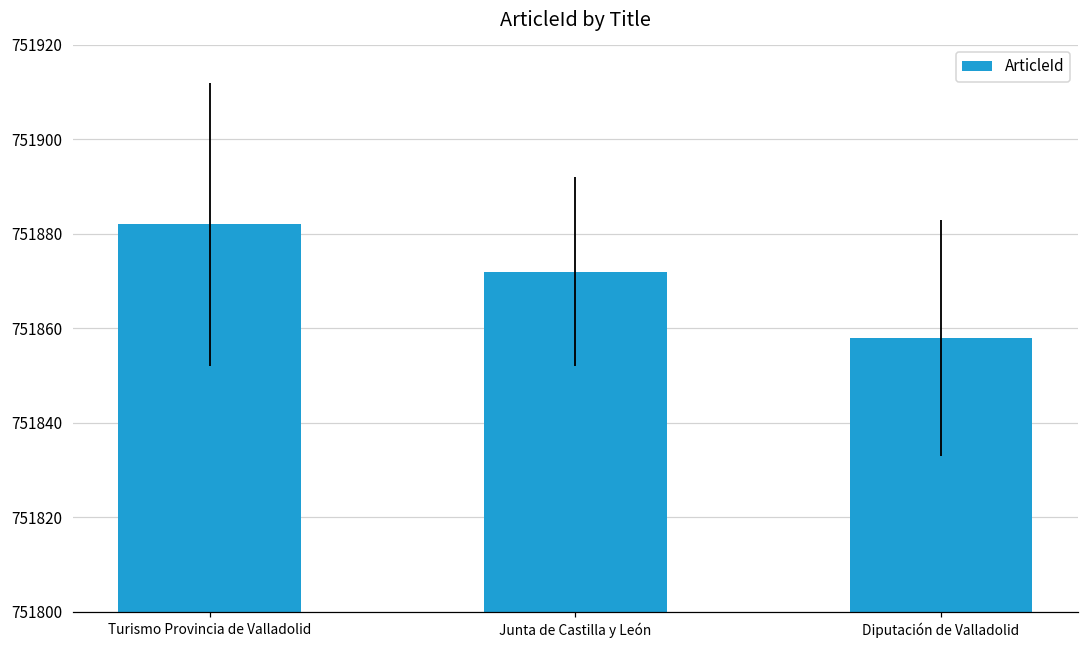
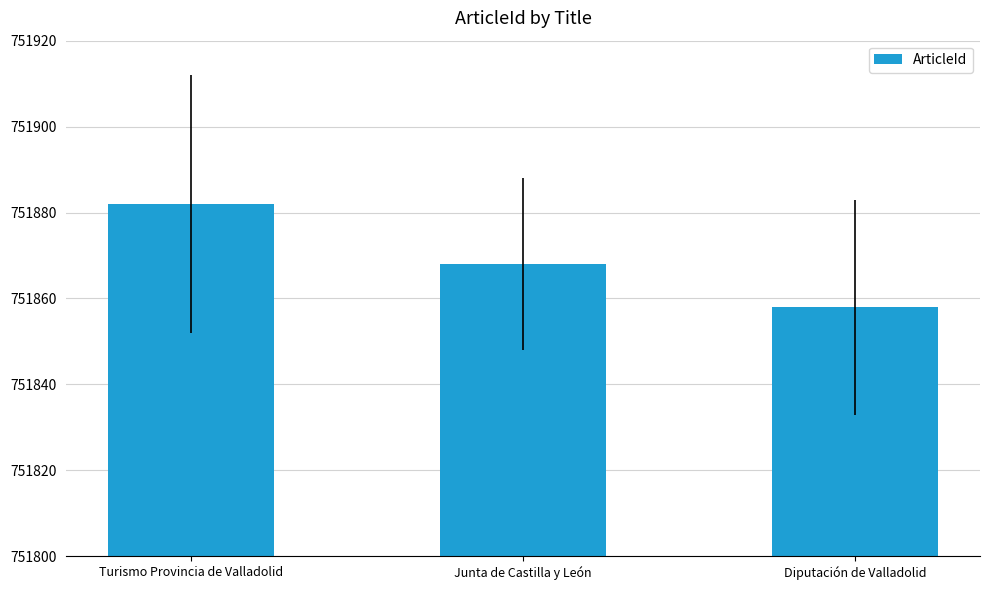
  {
    "Turismo Provincia de Valladolid": 751882,
-   "Junta de Castilla y León": 751872,
+   "Junta de Castilla y León": 751868,
    "Diputación de Valladolid": 751858
  }
